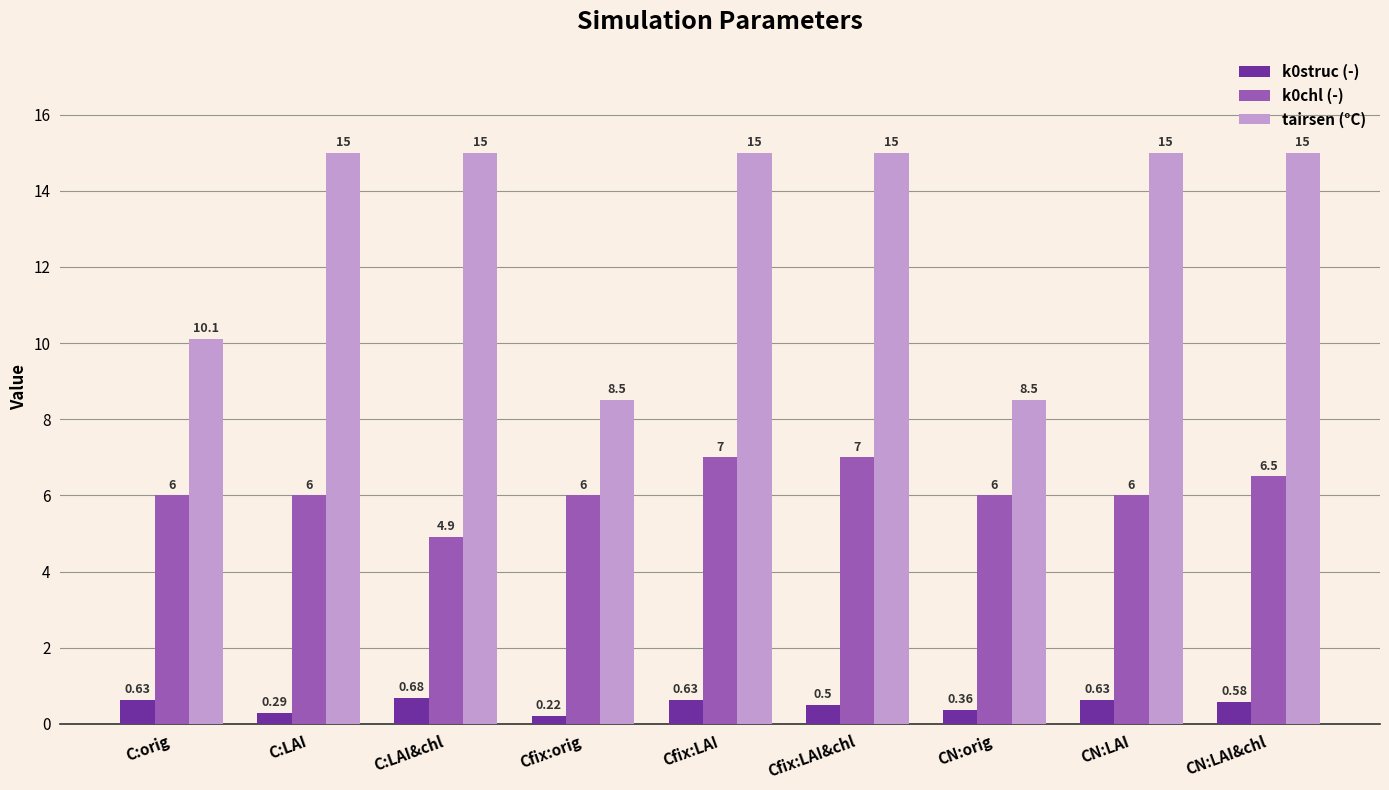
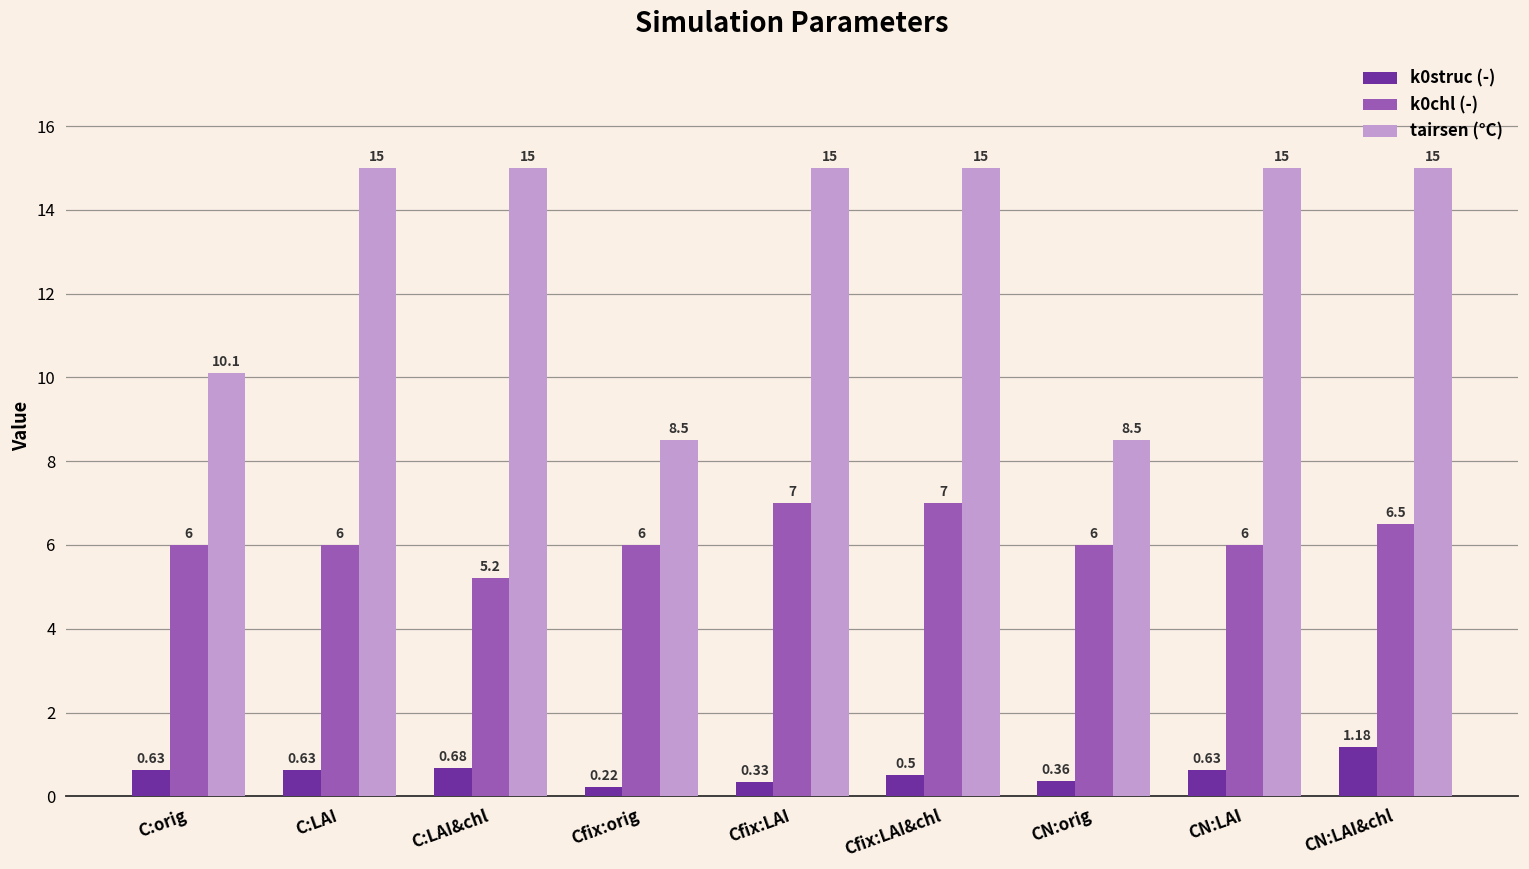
  {
    "k0struc (-)": {
      "C:orig": 0.63,
-     "C:LAI": 0.29,
+     "C:LAI": 0.63,
      "C:LAI&chl": 0.68,
      "Cfix:orig": 0.22,
-     "Cfix:LAI": 0.63,
+     "Cfix:LAI": 0.33,
      "Cfix:LAI&chl": 0.5,
      "CN:orig": 0.36,
      "CN:LAI": 0.63,
-     "CN:LAI&chl": 0.58
+     "CN:LAI&chl": 1.18
    },
    "k0chl (-)": {
      "C:orig": 6,
      "C:LAI": 6,
-     "C:LAI&chl": 4.9,
+     "C:LAI&chl": 5.2,
      "Cfix:orig": 6,
      "Cfix:LAI": 7,
      "Cfix:LAI&chl": 7,
      "CN:orig": 6,
      "CN:LAI": 6,
      "CN:LAI&chl": 6.5
    },
    "tairsen (°C)": {
      "C:orig": 10.1,
      "C:LAI": 15,
      "C:LAI&chl": 15,
      "Cfix:orig": 8.5,
      "Cfix:LAI": 15,
      "Cfix:LAI&chl": 15,
      "CN:orig": 8.5,
      "CN:LAI": 15,
      "CN:LAI&chl": 15
    }
  }
